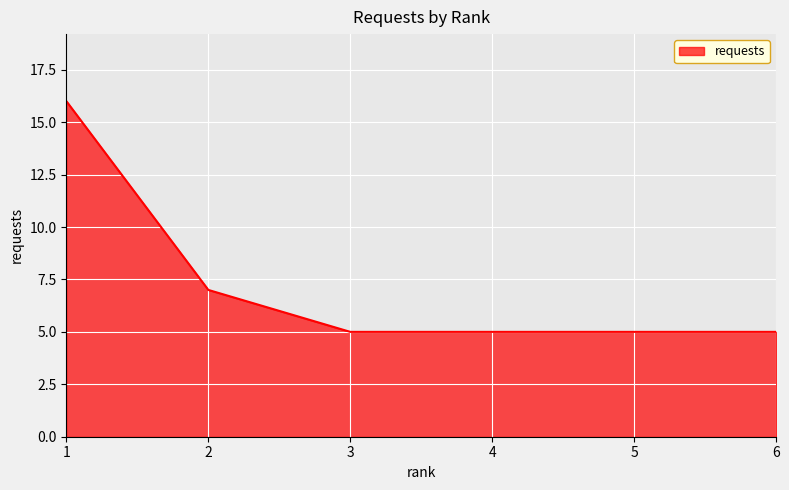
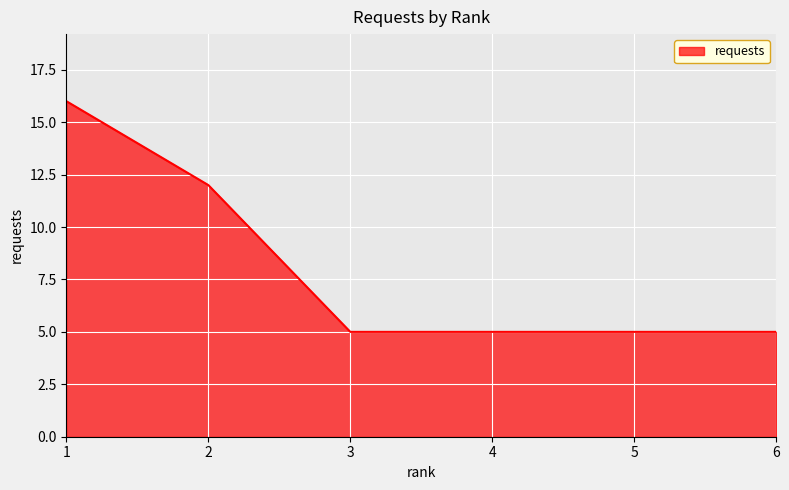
  {
    "1": 16,
-   "2": 7,
+   "2": 12,
    "3": 5,
    "4": 5,
    "5": 5,
    "6": 5
  }
